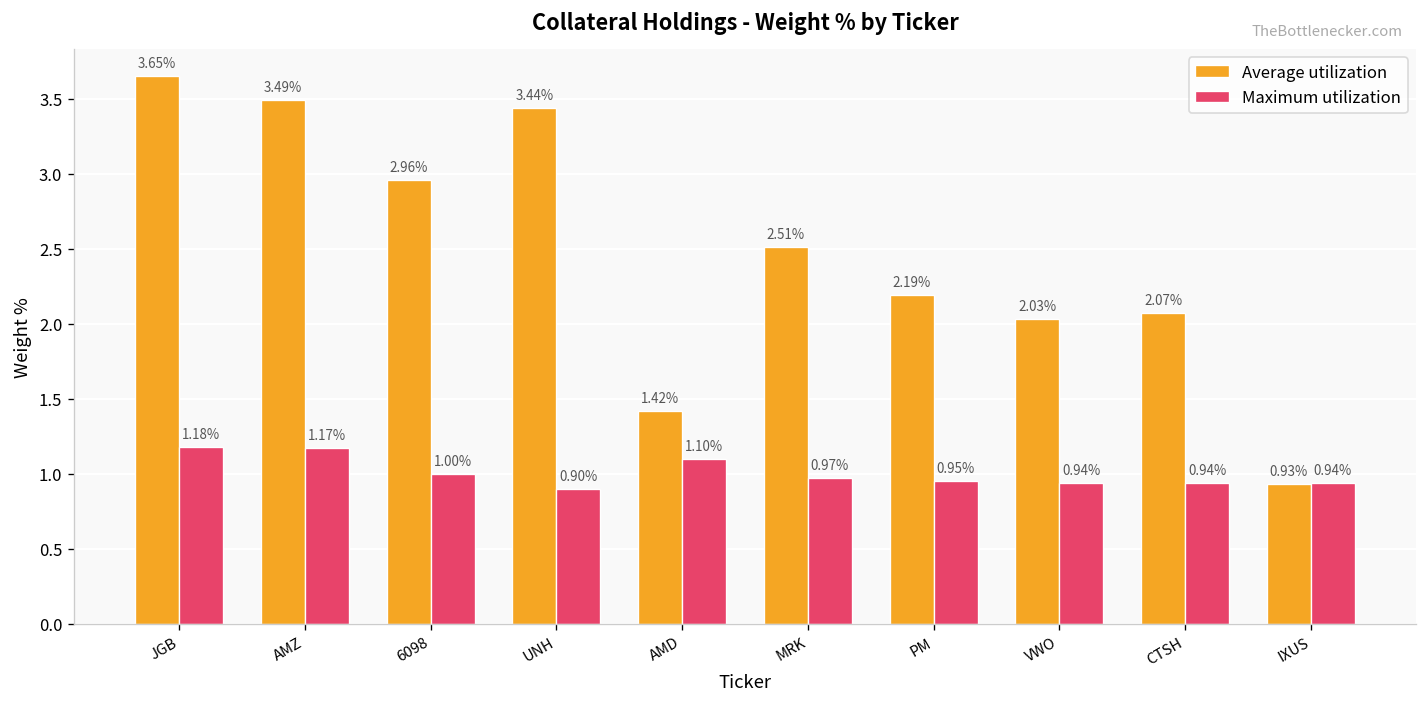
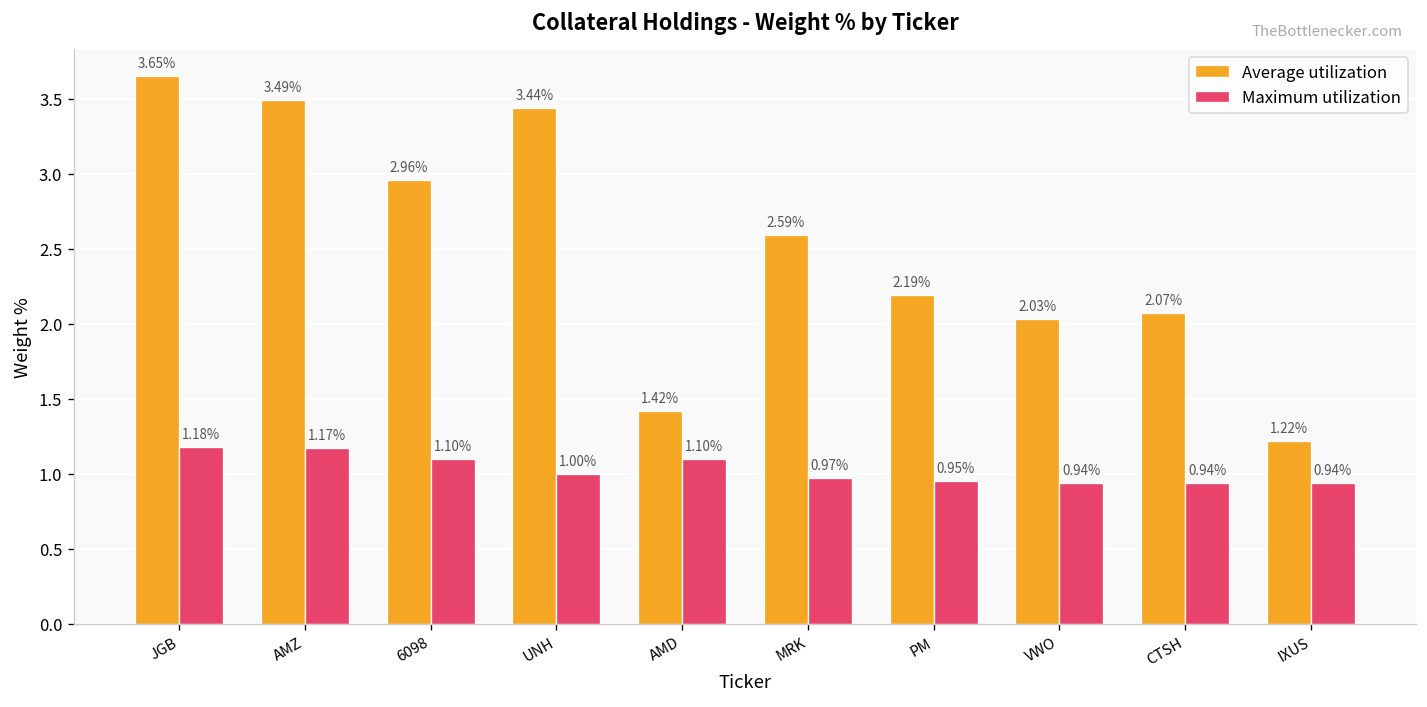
  {
    "Average utilization": {
      "JGB": "3.65%",
      "AMZ": "3.49%",
      "6098": "2.96%",
      "UNH": "3.44%",
      "AMD": "1.42%",
-     "MRK": "2.51%",
+     "MRK": "2.59%",
      "PM": "2.19%",
      "VWO": "2.03%",
      "CTSH": "2.07%",
-     "IXUS": "0.93%"
+     "IXUS": "1.22%"
    },
    "Maximum utilization": {
      "JGB": "1.18%",
      "AMZ": "1.17%",
-     "6098": "1.00%",
-     "UNH": "0.90%",
+     "6098": "1.10%",
+     "UNH": "1.00%",
      "AMD": "1.10%",
      "MRK": "0.97%",
      "PM": "0.95%",
      "VWO": "0.94%",
      "CTSH": "0.94%",
      "IXUS": "0.94%"
    }
  }
